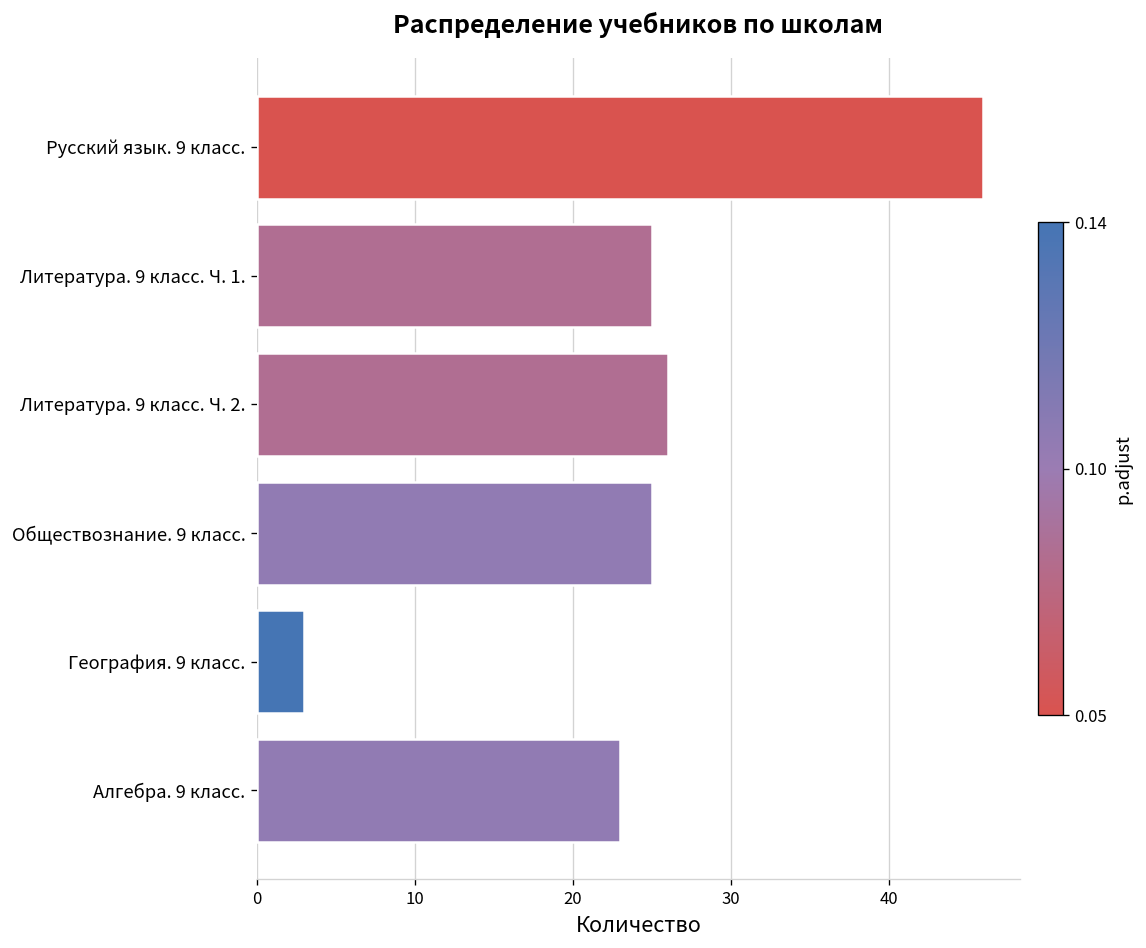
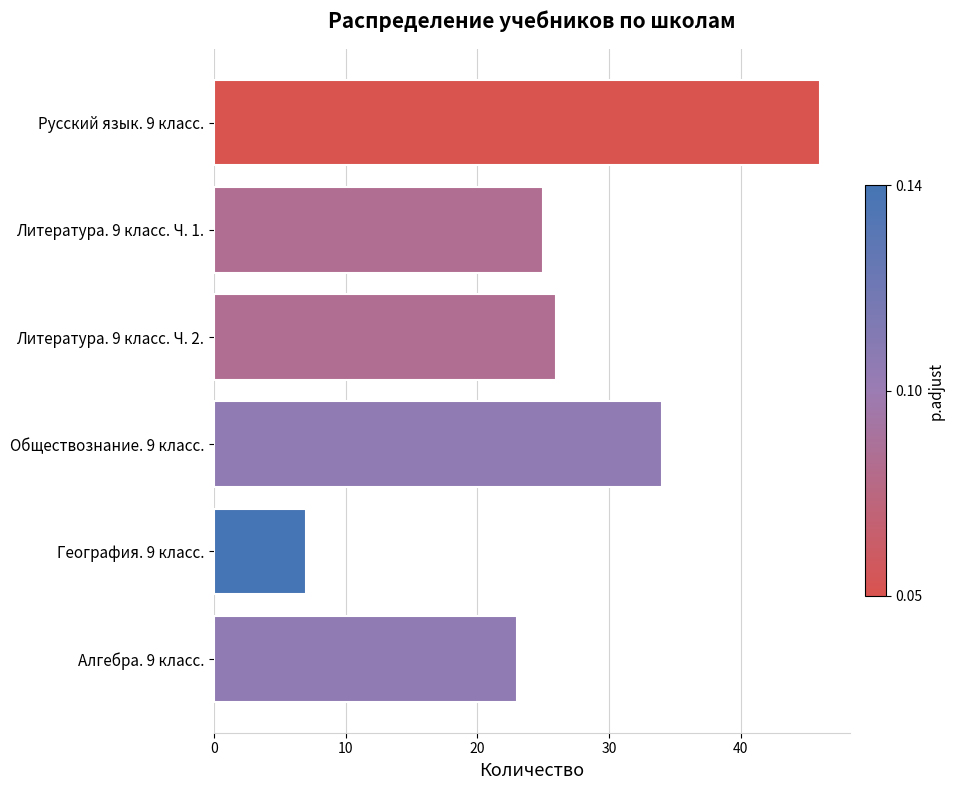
  {
    "Русский язык. 9 класс.": 46,
    "Литература. 9 класс. Ч. 1.": 25,
    "Литература. 9 класс. Ч. 2.": 26,
-   "Обществознание. 9 класс.": 25,
-   "География. 9 класс.": 3,
+   "Обществознание. 9 класс.": 34,
+   "География. 9 класс.": 7,
    "Алгебра. 9 класс.": 23
  }
